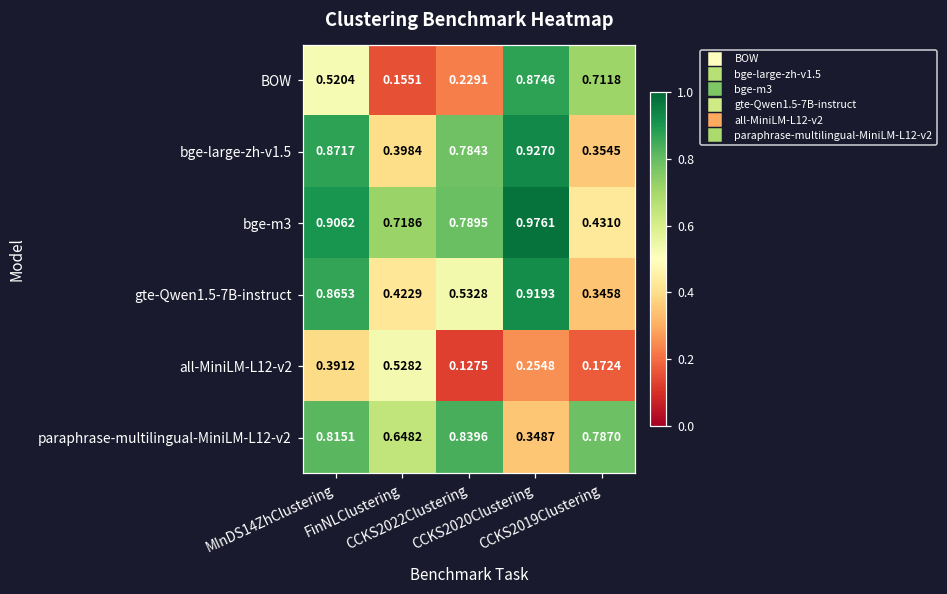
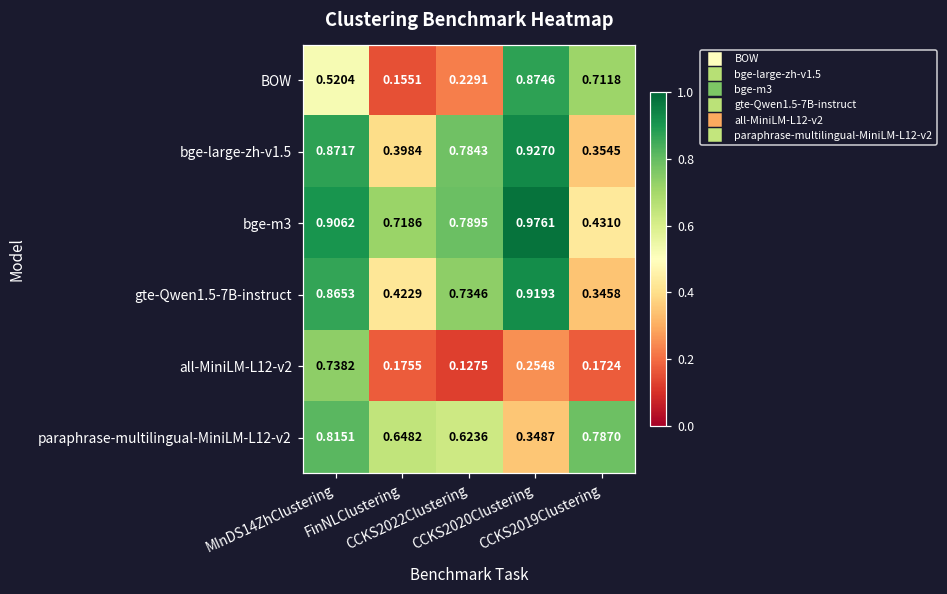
  {
    "BOW": {
      "MInDS14ZhClustering": 0.5204,
      "FinNLClustering": 0.1551,
      "CCKS2022Clustering": 0.2291,
      "CCKS2020Clustering": 0.8746,
      "CCKS2019Clustering": 0.7118
    },
    "bge-large-zh-v1.5": {
      "MInDS14ZhClustering": 0.8717,
      "FinNLClustering": 0.3984,
      "CCKS2022Clustering": 0.7843,
      "CCKS2020Clustering": 0.9270,
      "CCKS2019Clustering": 0.3545
    },
    "bge-m3": {
      "MInDS14ZhClustering": 0.9062,
      "FinNLClustering": 0.7186,
      "CCKS2022Clustering": 0.7895,
      "CCKS2020Clustering": 0.9761,
      "CCKS2019Clustering": 0.4310
    },
    "gte-Qwen1.5-7B-instruct": {
      "MInDS14ZhClustering": 0.8653,
      "FinNLClustering": 0.4229,
-     "CCKS2022Clustering": 0.5328,
+     "CCKS2022Clustering": 0.7346,
      "CCKS2020Clustering": 0.9193,
      "CCKS2019Clustering": 0.3458
    },
    "all-MiniLM-L12-v2": {
-     "MInDS14ZhClustering": 0.3912,
-     "FinNLClustering": 0.5282,
+     "MInDS14ZhClustering": 0.7382,
+     "FinNLClustering": 0.1755,
      "CCKS2022Clustering": 0.1275,
      "CCKS2020Clustering": 0.2548,
      "CCKS2019Clustering": 0.1724
    },
    "paraphrase-multilingual-MiniLM-L12-v2": {
      "MInDS14ZhClustering": 0.8151,
      "FinNLClustering": 0.6482,
-     "CCKS2022Clustering": 0.8396,
+     "CCKS2022Clustering": 0.6236,
      "CCKS2020Clustering": 0.3487,
      "CCKS2019Clustering": 0.7870
    }
  }
